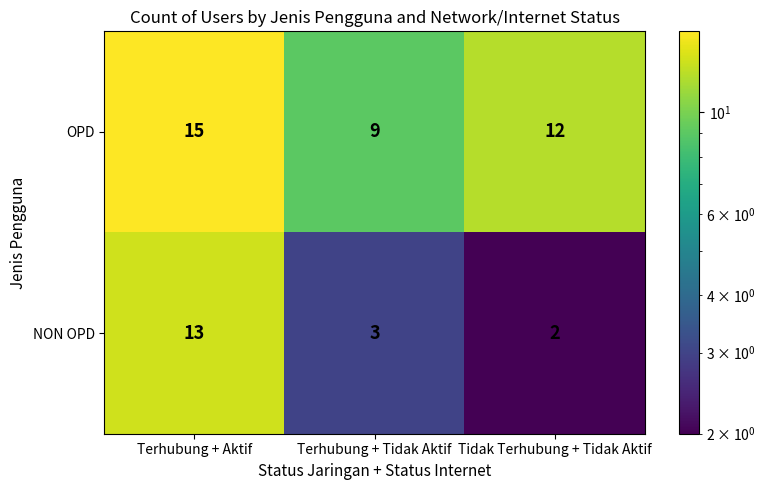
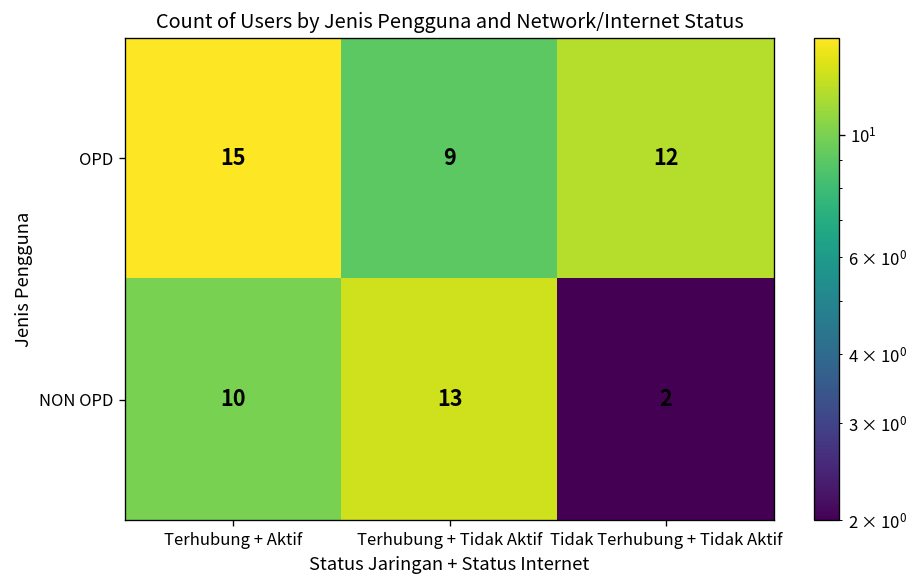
  {
    "OPD": {
      "Terhubung + Aktif": 15,
      "Terhubung + Tidak Aktif": 9,
      "Tidak Terhubung + Tidak Aktif": 12
    },
    "NON OPD": {
-     "Terhubung + Aktif": 13,
-     "Terhubung + Tidak Aktif": 3,
+     "Terhubung + Aktif": 10,
+     "Terhubung + Tidak Aktif": 13,
      "Tidak Terhubung + Tidak Aktif": 2
    }
  }
